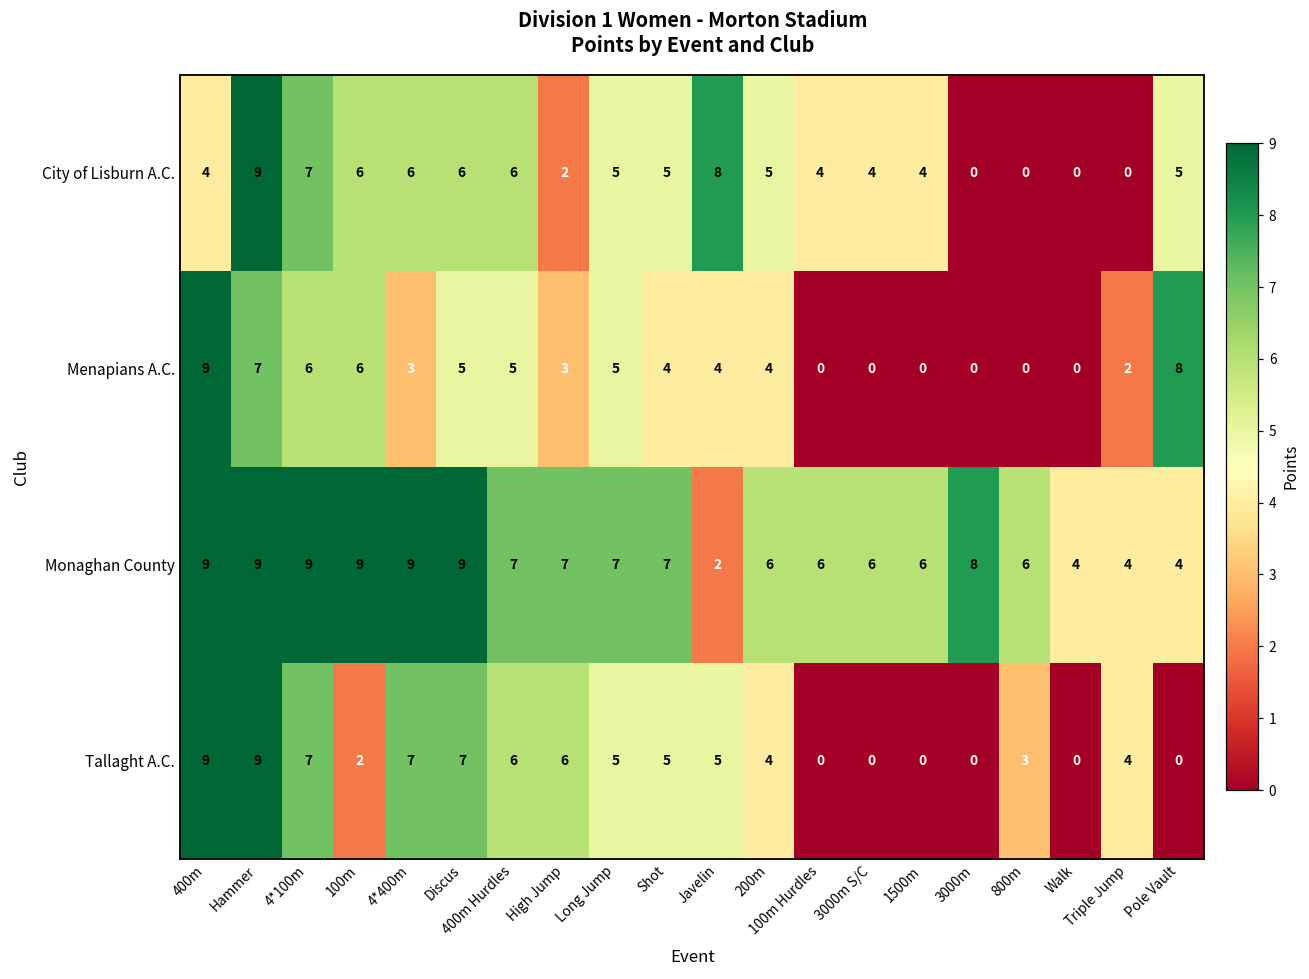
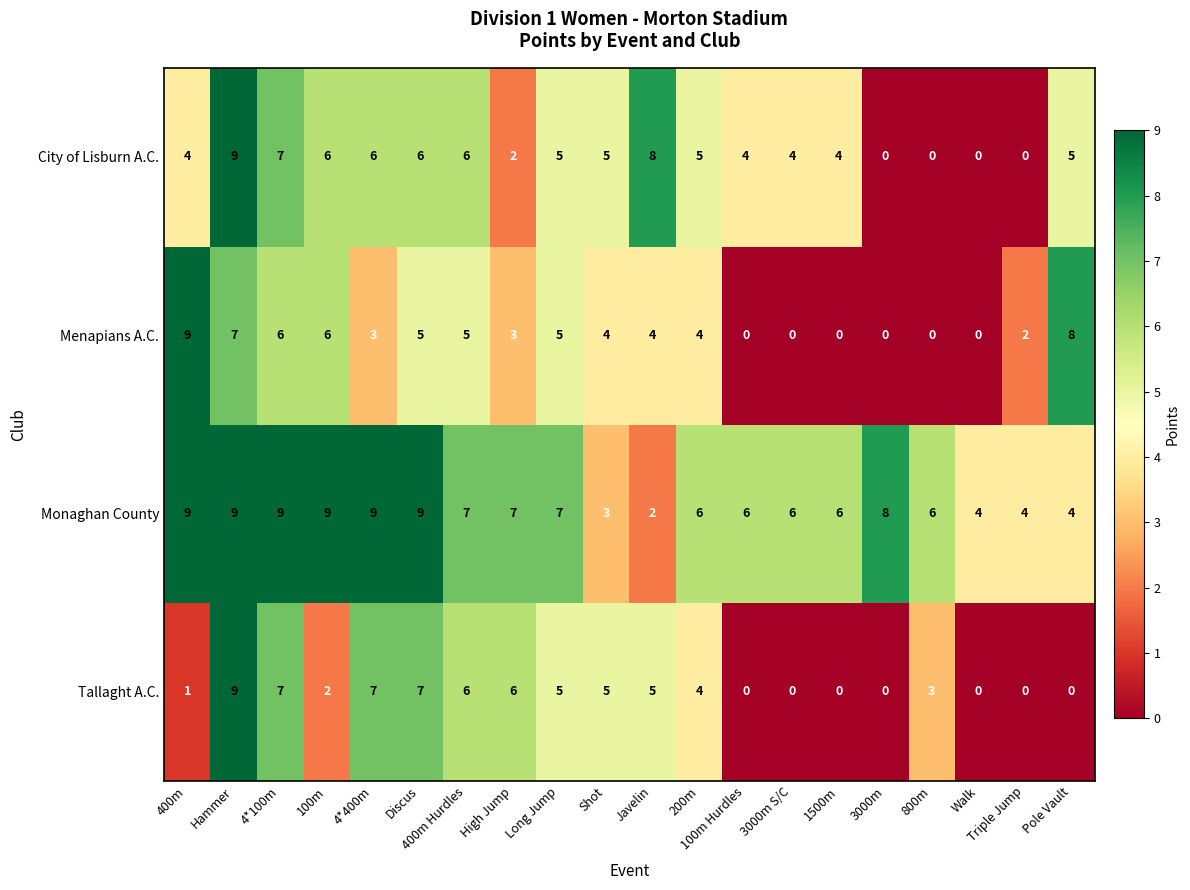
  {
    "City of Lisburn A.C.": {
      "400m": 4,
      "Hammer": 9,
      "4*100m": 7,
      "100m": 6,
      "4*400m": 6,
      "Discus": 6,
      "400m Hurdles": 6,
      "High Jump": 2,
      "Long Jump": 5,
      "Shot": 5,
      "Javelin": 8,
      "200m": 5,
      "100m Hurdles": 4,
      "3000m S/C": 4,
      "1500m": 4,
      "3000m": 0,
      "800m": 0,
      "Walk": 0,
      "Triple Jump": 0,
      "Pole Vault": 5
    },
    "Menapians A.C.": {
      "400m": 9,
      "Hammer": 7,
      "4*100m": 6,
      "100m": 6,
      "4*400m": 3,
      "Discus": 5,
      "400m Hurdles": 5,
      "High Jump": 3,
      "Long Jump": 5,
      "Shot": 4,
      "Javelin": 4,
      "200m": 4,
      "100m Hurdles": 0,
      "3000m S/C": 0,
      "1500m": 0,
      "3000m": 0,
      "800m": 0,
      "Walk": 0,
      "Triple Jump": 2,
      "Pole Vault": 8
    },
    "Monaghan County": {
      "400m": 9,
      "Hammer": 9,
      "4*100m": 9,
      "100m": 9,
      "4*400m": 9,
      "Discus": 9,
      "400m Hurdles": 7,
      "High Jump": 7,
      "Long Jump": 7,
-     "Shot": 7,
+     "Shot": 3,
      "Javelin": 2,
      "200m": 6,
      "100m Hurdles": 6,
      "3000m S/C": 6,
      "1500m": 6,
      "3000m": 8,
      "800m": 6,
      "Walk": 4,
      "Triple Jump": 4,
      "Pole Vault": 4
    },
    "Tallaght A.C.": {
-     "400m": 9,
+     "400m": 1,
      "Hammer": 9,
      "4*100m": 7,
      "100m": 2,
      "4*400m": 7,
      "Discus": 7,
      "400m Hurdles": 6,
      "High Jump": 6,
      "Long Jump": 5,
      "Shot": 5,
      "Javelin": 5,
      "200m": 4,
      "100m Hurdles": 0,
      "3000m S/C": 0,
      "1500m": 0,
      "3000m": 0,
      "800m": 3,
      "Walk": 0,
-     "Triple Jump": 4,
+     "Triple Jump": 0,
      "Pole Vault": 0
    }
  }
